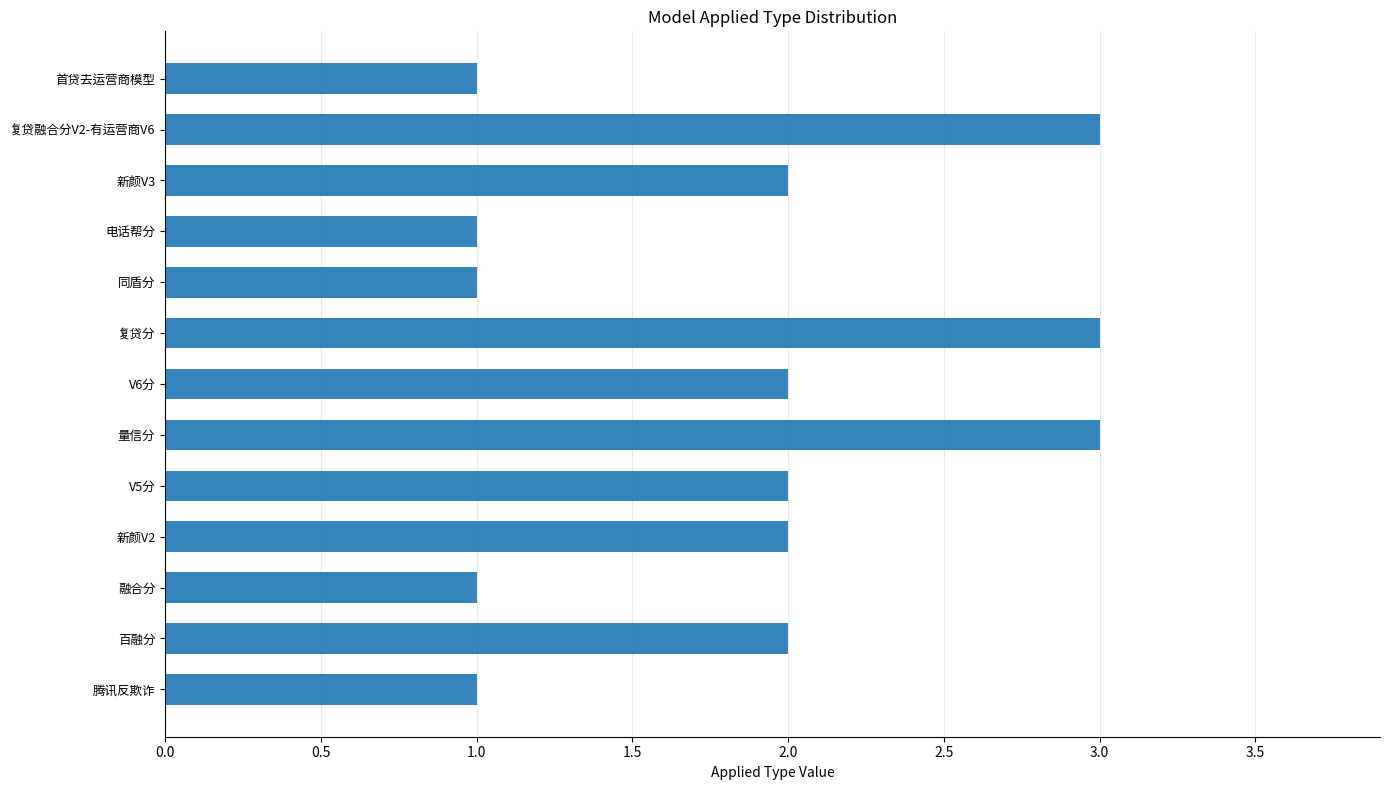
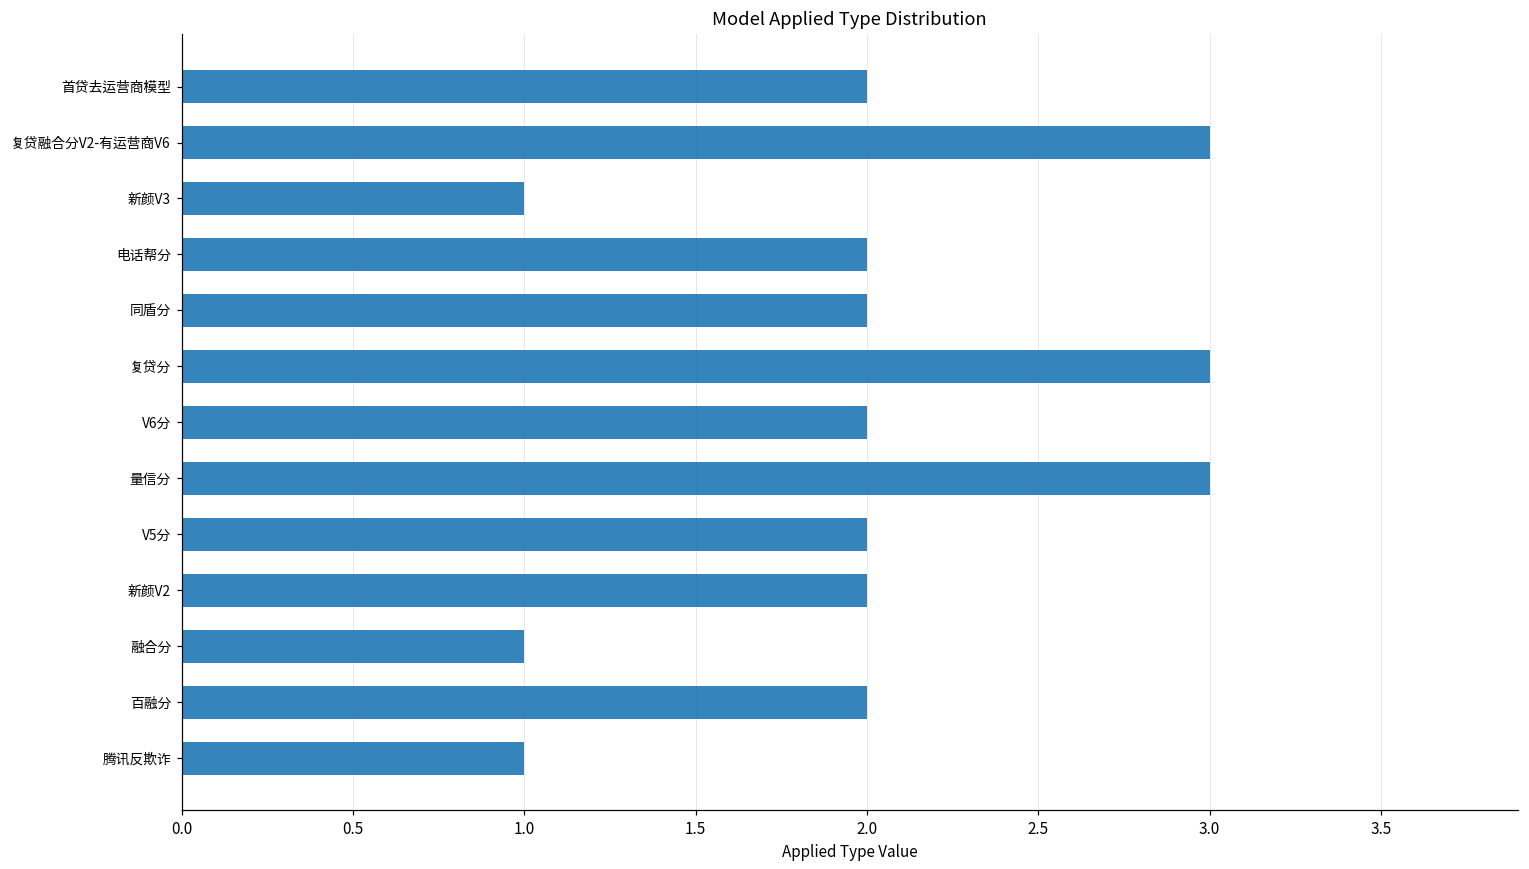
  {
-   "首贷去运营商模型": 1,
+   "首贷去运营商模型": 2,
    "复贷融合分V2-有运营商V6": 3,
-   "新颜V3": 2,
-   "电话帮分": 1,
-   "同盾分": 1,
+   "新颜V3": 1,
+   "电话帮分": 2,
+   "同盾分": 2,
    "复贷分": 3,
    "V6分": 2,
    "量信分": 3,
    "V5分": 2,
    "新颜V2": 2,
    "融合分": 1,
    "百融分": 2,
    "腾讯反欺诈": 1
  }
